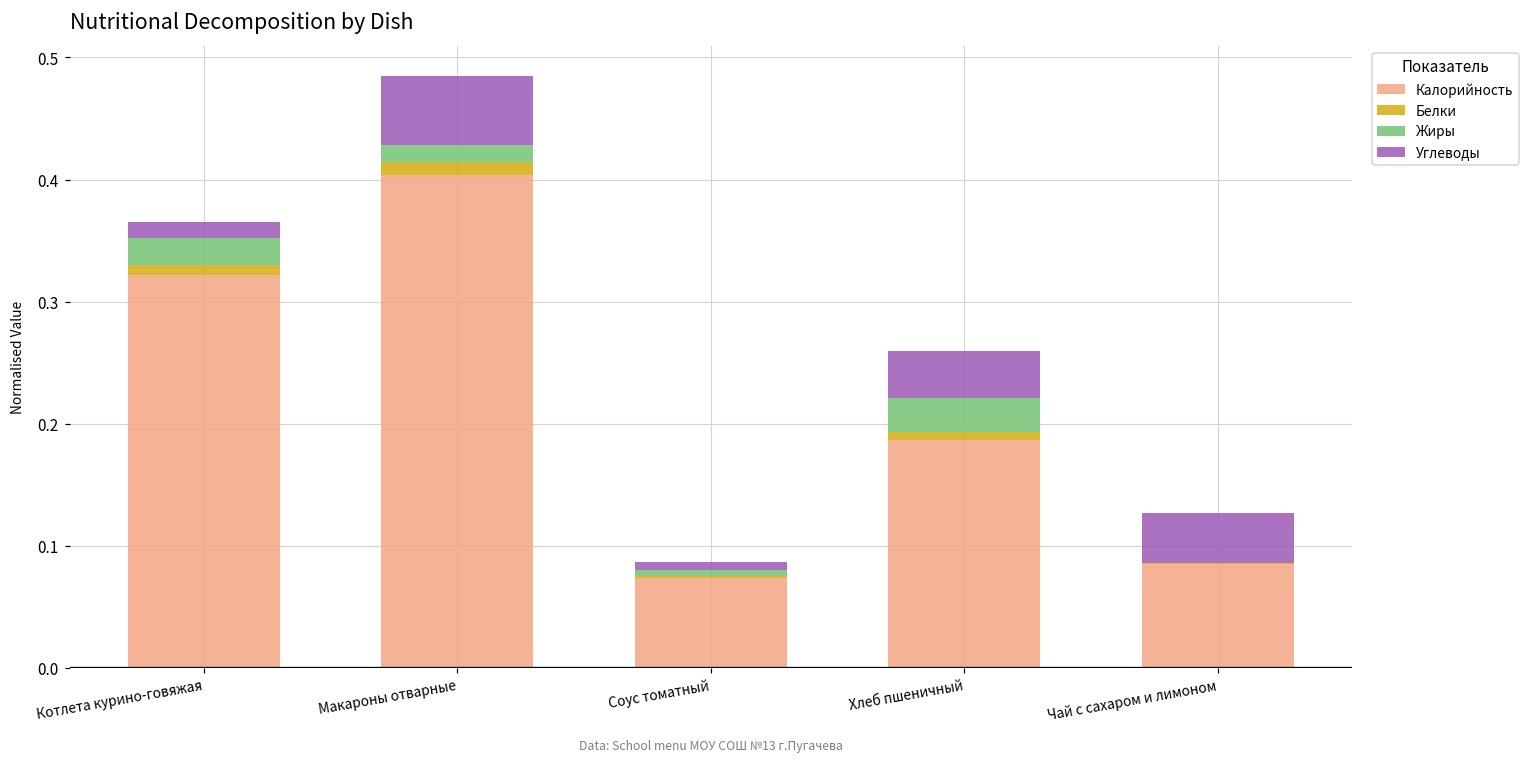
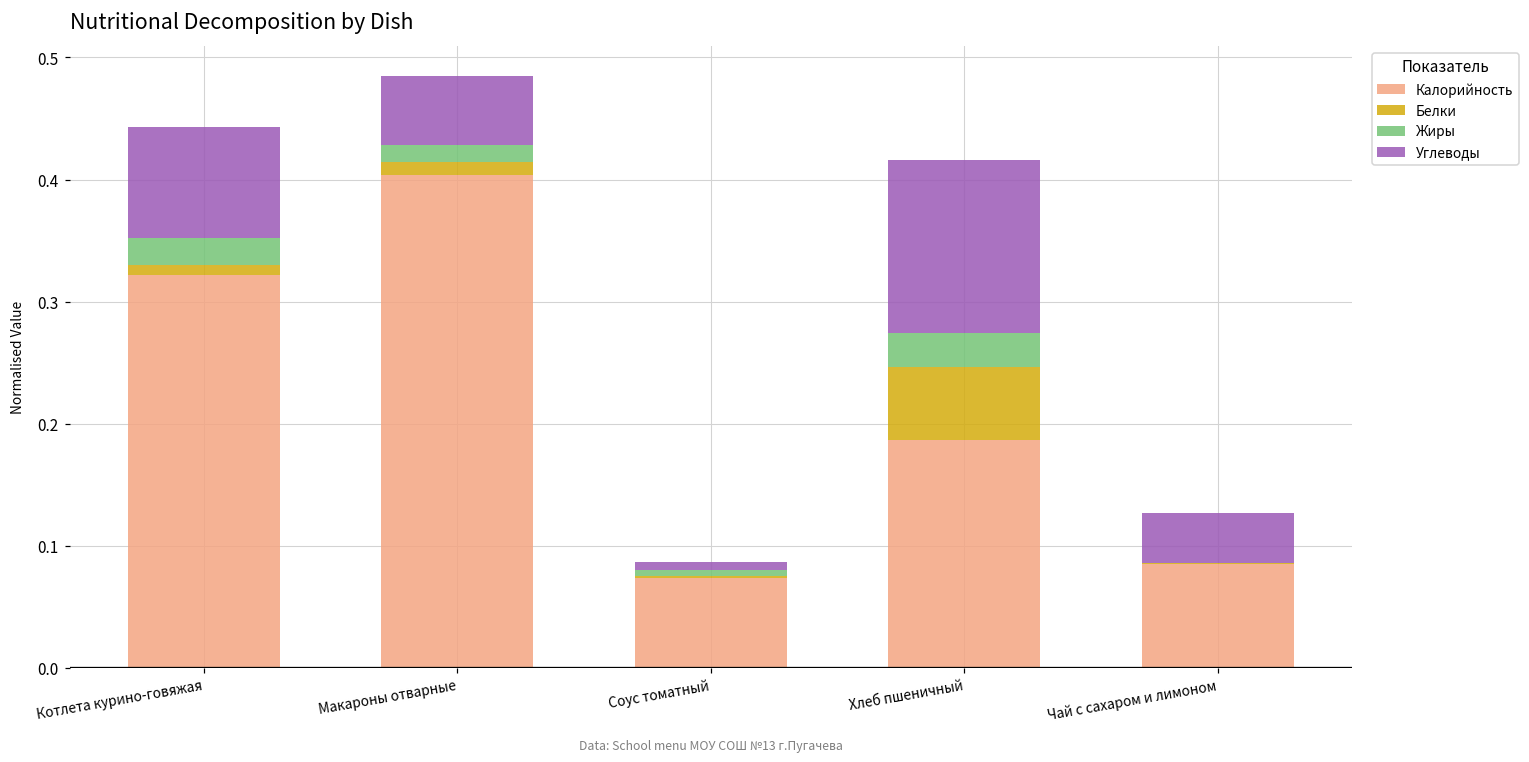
  {
    "Белки": {
      "Котлета курино-говяжая": 0.008,
      "Макароны отварные": 0.010,
-     "Хлеб пшеничный": 0.006
+     "Хлеб пшеничный": 0.060
    },
    "Жиры": {
      "Котлета курино-говяжая": 0.023,
      "Макароны отварные": 0.014,
      "Соус томатный": 0.005,
      "Хлеб пшеничный": 0.027,
      "Чай с сахаром и лимоном": 0.000
    },
    "Углеводы": {
-     "Котлета курино-говяжая": 0.013,
+     "Котлета курино-говяжая": 0.091,
      "Макароны отварные": 0.057,
      "Соус томатный": 0.006,
-     "Хлеб пшеничный": 0.039,
+     "Хлеб пшеничный": 0.142,
      "Чай с сахаром и лимоном": 0.041
    }
  }
